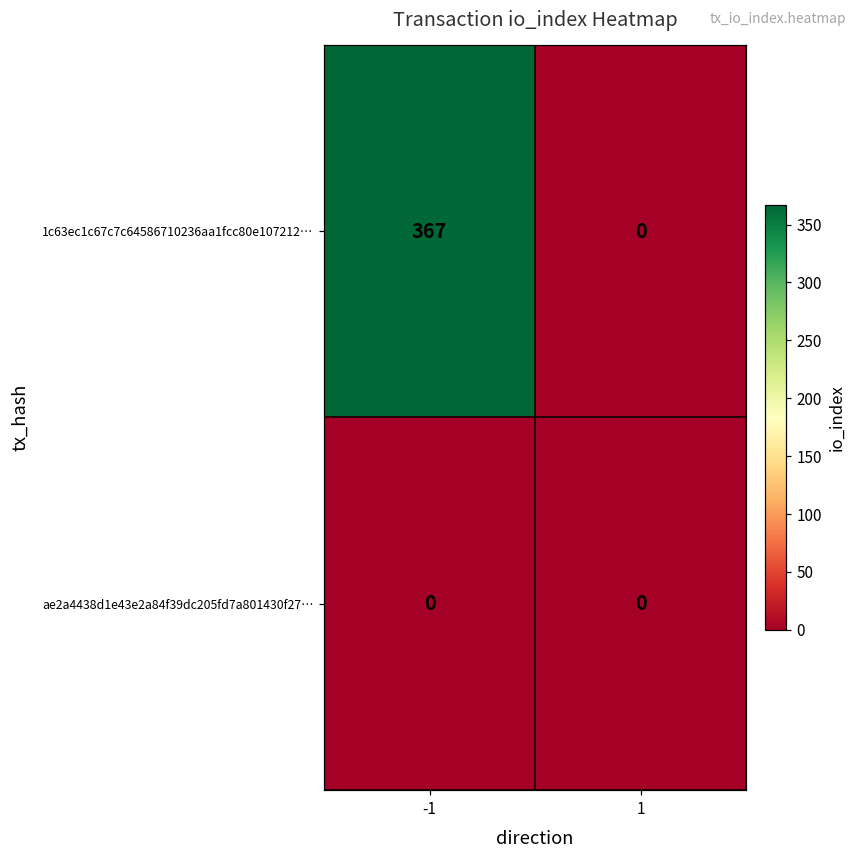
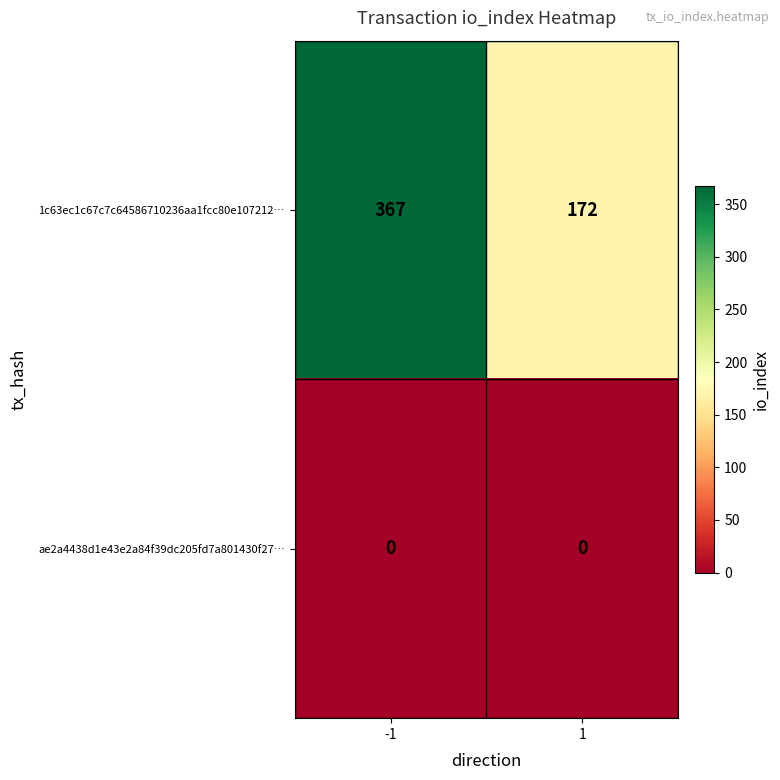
  {
    "1c63ec1c67c7c64586710236aa1fcc80e107212…": {
      "-1": 367,
-     "1": 0
+     "1": 172
    },
    "ae2a4438d1e43e2a84f39dc205fd7a801430f27…": {
      "-1": 0,
      "1": 0
    }
  }
